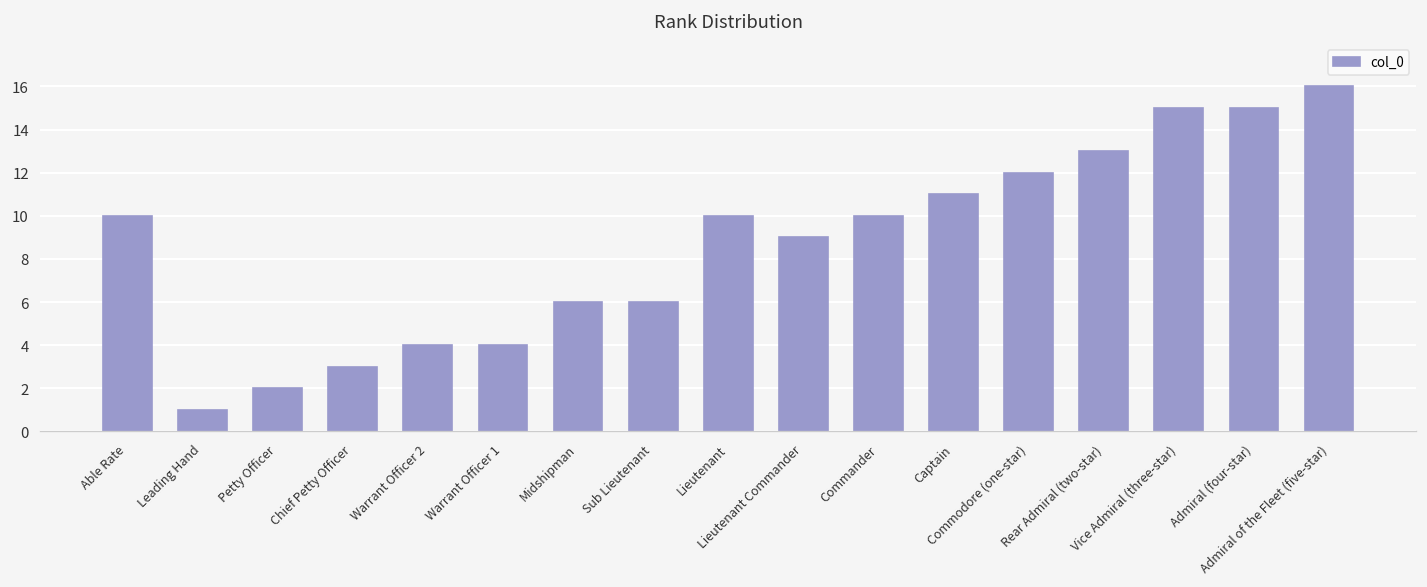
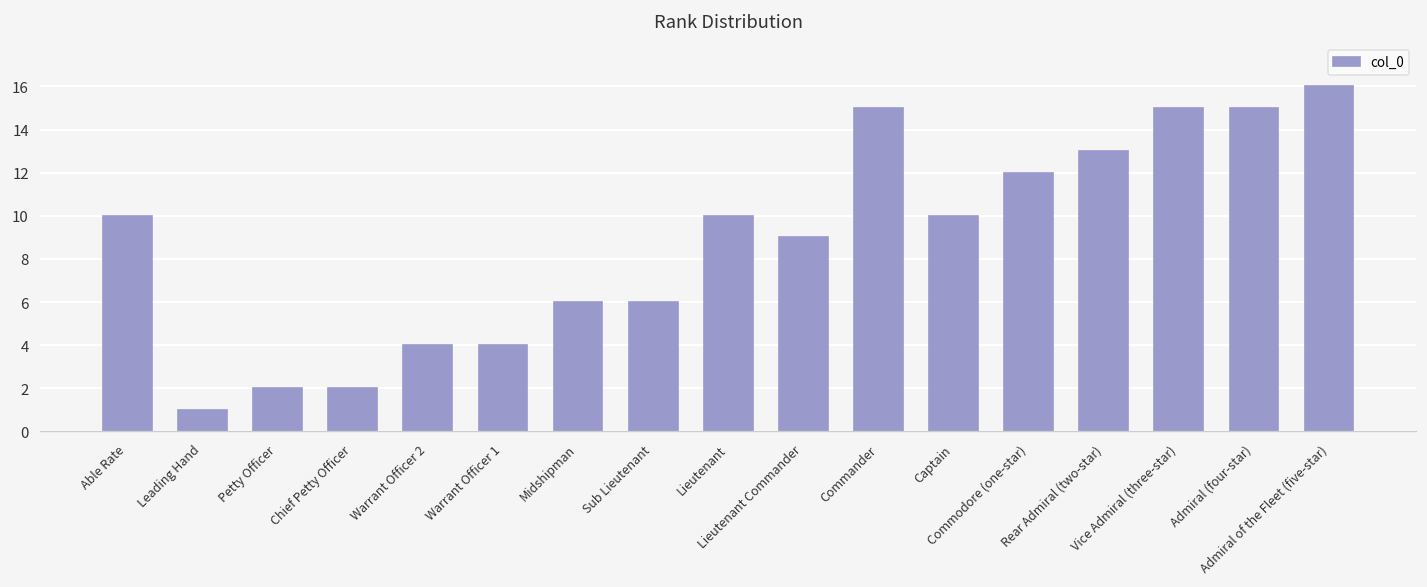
  {
    "Able Rate": 10,
    "Leading Hand": 1,
    "Petty Officer": 2,
-   "Chief Petty Officer": 3,
+   "Chief Petty Officer": 2,
    "Warrant Officer 2": 4,
    "Warrant Officer 1": 4,
    "Midshipman": 6,
    "Sub Lieutenant": 6,
    "Lieutenant": 10,
    "Lieutenant Commander": 9,
-   "Commander": 10,
-   "Captain": 11,
+   "Commander": 15,
+   "Captain": 10,
    "Commodore (one-star)": 12,
    "Rear Admiral (two-star)": 13,
    "Vice Admiral (three-star)": 15,
    "Admiral (four-star)": 15,
    "Admiral of the Fleet (five-star)": 16
  }
